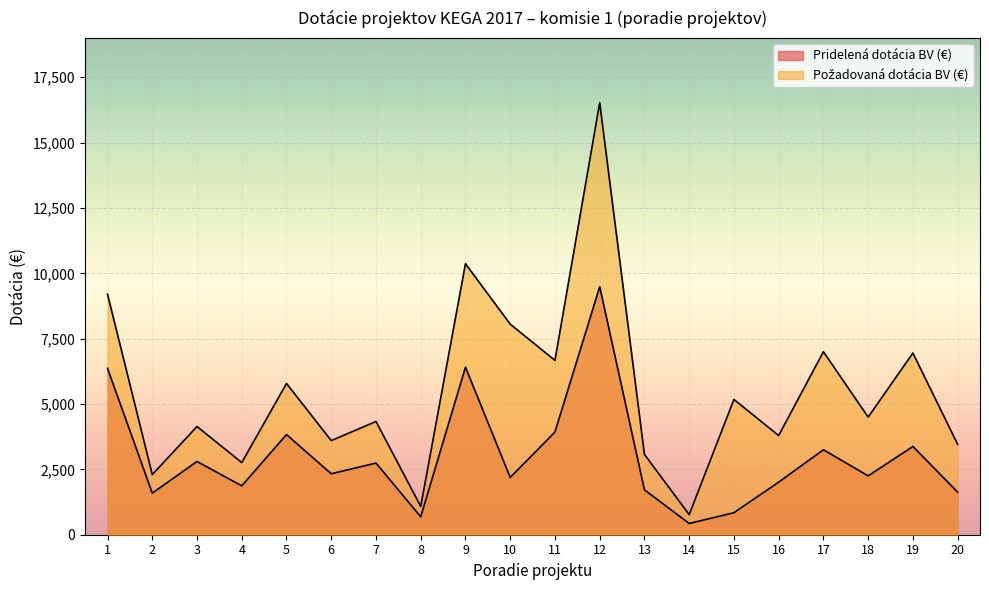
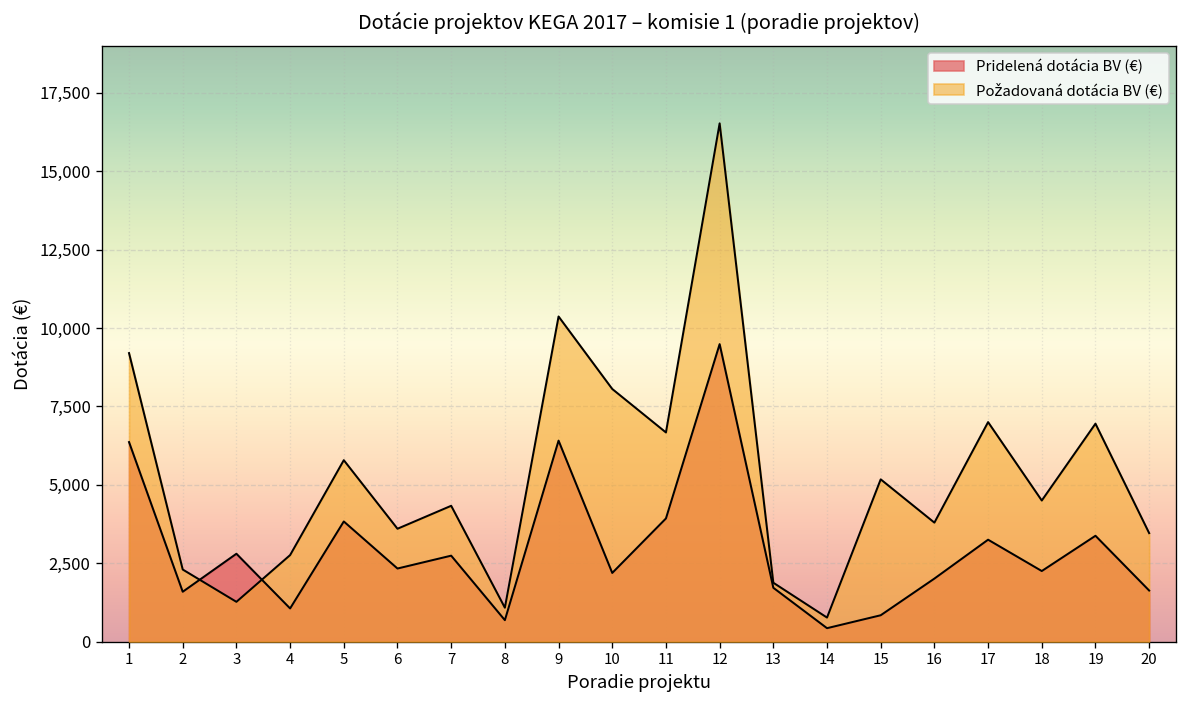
  {
    "Pridelená dotácia BV (€)": {
      "1": "6,400",
      "2": "1,600",
      "3": "2,800",
-     "4": "1,900",
+     "4": "1,100",
      "5": "3,800",
      "6": "2,300",
      "7": "2,700",
      "8": "700",
      "9": "6,400",
      "10": "2,200",
      "11": "3,900",
      "12": "9,500",
      "13": "1,700",
      "14": "400",
      "15": "800",
      "16": "2,000",
      "17": "3,300",
      "18": "2,300",
      "19": "3,400",
      "20": "1,600"
    },
    "Požadovaná dotácia BV (€)": {
      "1": "9,200",
      "2": "2,300",
-     "3": "4,100",
+     "3": "1,300",
      "4": "2,800",
      "5": "5,800",
      "6": "3,600",
      "7": "4,300",
      "8": "1,100",
      "9": "10,400",
      "10": "8,100",
      "11": "6,700",
      "12": "16,500",
-     "13": "3,100",
+     "13": "1,900",
      "14": "800",
      "15": "5,200",
      "16": "3,800",
      "17": "7,000",
      "18": "4,500",
      "19": "7,000",
      "20": "3,500"
    }
  }
